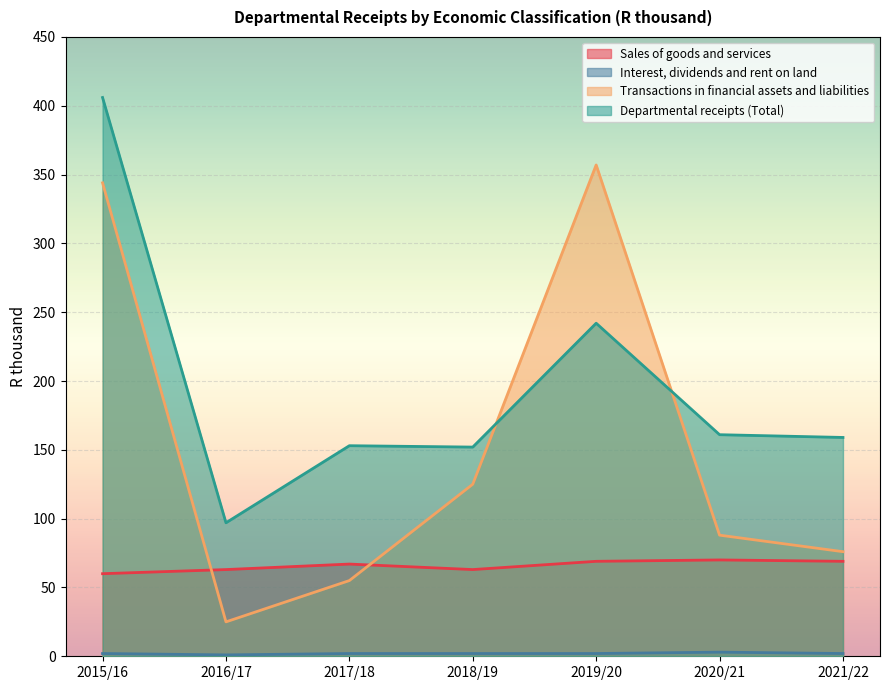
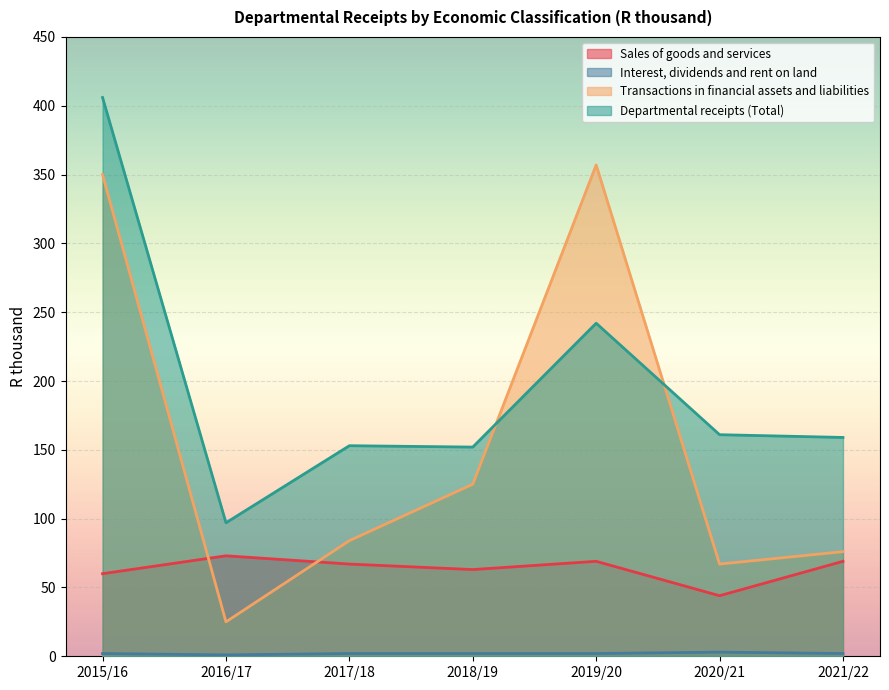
  {
    "Sales of goods and services": {
      "2015/16": 60,
-     "2016/17": 63,
+     "2016/17": 73,
      "2017/18": 67,
      "2018/19": 63,
      "2019/20": 69,
-     "2020/21": 70,
+     "2020/21": 44,
      "2021/22": 69
    },
    "Transactions in financial assets and liabilities": {
-     "2015/16": 344,
+     "2015/16": 350,
      "2016/17": 25,
-     "2017/18": 55,
+     "2017/18": 84,
      "2018/19": 125,
      "2019/20": 357,
-     "2020/21": 88,
+     "2020/21": 67,
      "2021/22": 76
    }
  }
